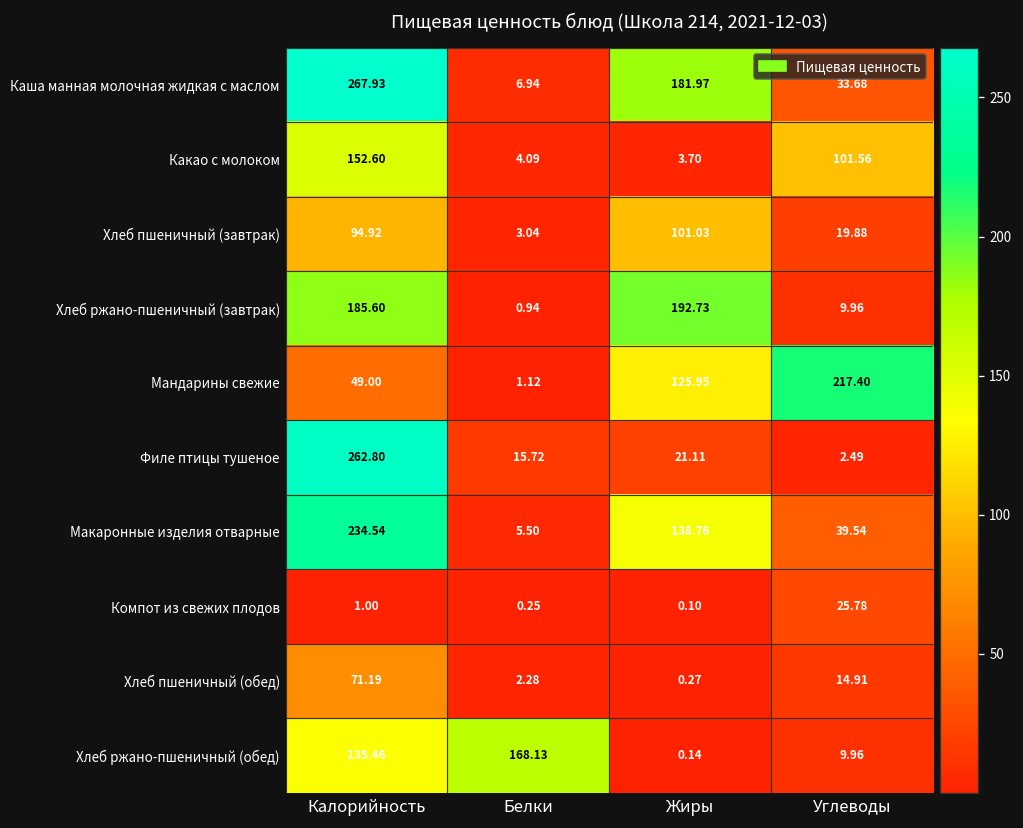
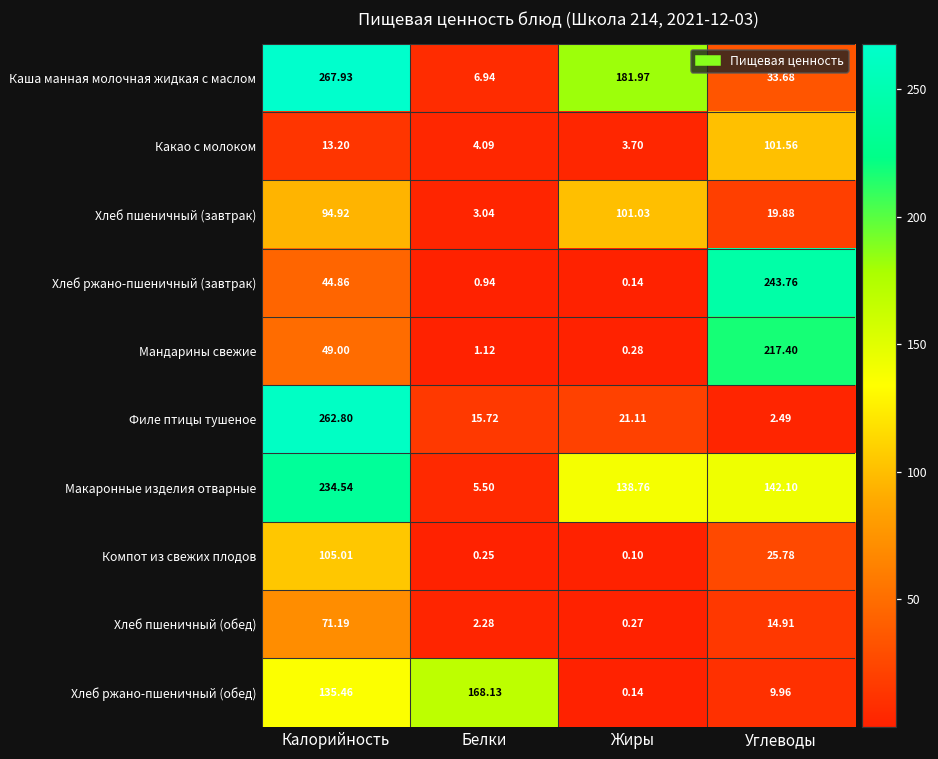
  {
    "Каша манная молочная жидкая с маслом": {
      "Калорийность": 267.93,
      "Белки": 6.94,
      "Жиры": 181.97,
      "Углеводы": 33.68
    },
    "Какао с молоком": {
-     "Калорийность": 152.60,
+     "Калорийность": 13.20,
      "Белки": 4.09,
      "Жиры": 3.70,
      "Углеводы": 101.56
    },
    "Хлеб пшеничный (завтрак)": {
      "Калорийность": 94.92,
      "Белки": 3.04,
      "Жиры": 101.03,
      "Углеводы": 19.88
    },
    "Хлеб ржано-пшеничный (завтрак)": {
-     "Калорийность": 185.60,
+     "Калорийность": 44.86,
      "Белки": 0.94,
-     "Жиры": 192.73,
-     "Углеводы": 9.96
+     "Жиры": 0.14,
+     "Углеводы": 243.76
    },
    "Мандарины свежие": {
      "Калорийность": 49.00,
      "Белки": 1.12,
-     "Жиры": 125.95,
+     "Жиры": 0.28,
      "Углеводы": 217.40
    },
    "Филе птицы тушеное": {
      "Калорийность": 262.80,
      "Белки": 15.72,
      "Жиры": 21.11,
      "Углеводы": 2.49
    },
    "Макаронные изделия отварные": {
      "Калорийность": 234.54,
      "Белки": 5.50,
      "Жиры": 138.76,
-     "Углеводы": 39.54
+     "Углеводы": 142.10
    },
    "Компот из свежих плодов": {
-     "Калорийность": 1.00,
+     "Калорийность": 105.01,
      "Белки": 0.25,
      "Жиры": 0.10,
      "Углеводы": 25.78
    },
    "Хлеб пшеничный (обед)": {
      "Калорийность": 71.19,
      "Белки": 2.28,
      "Жиры": 0.27,
      "Углеводы": 14.91
    },
    "Хлеб ржано-пшеничный (обед)": {
      "Калорийность": 135.46,
      "Белки": 168.13,
      "Жиры": 0.14,
      "Углеводы": 9.96
    }
  }
